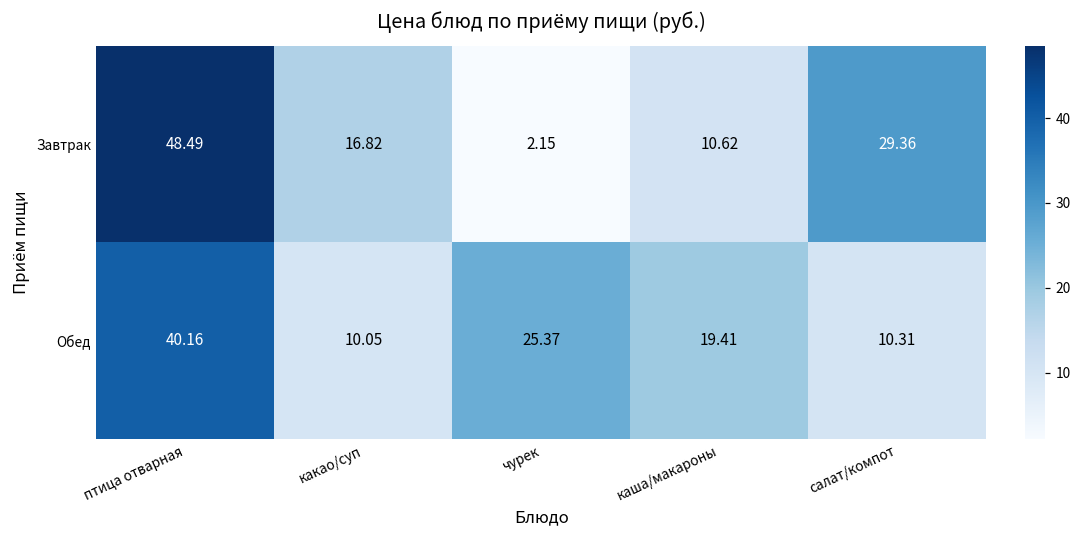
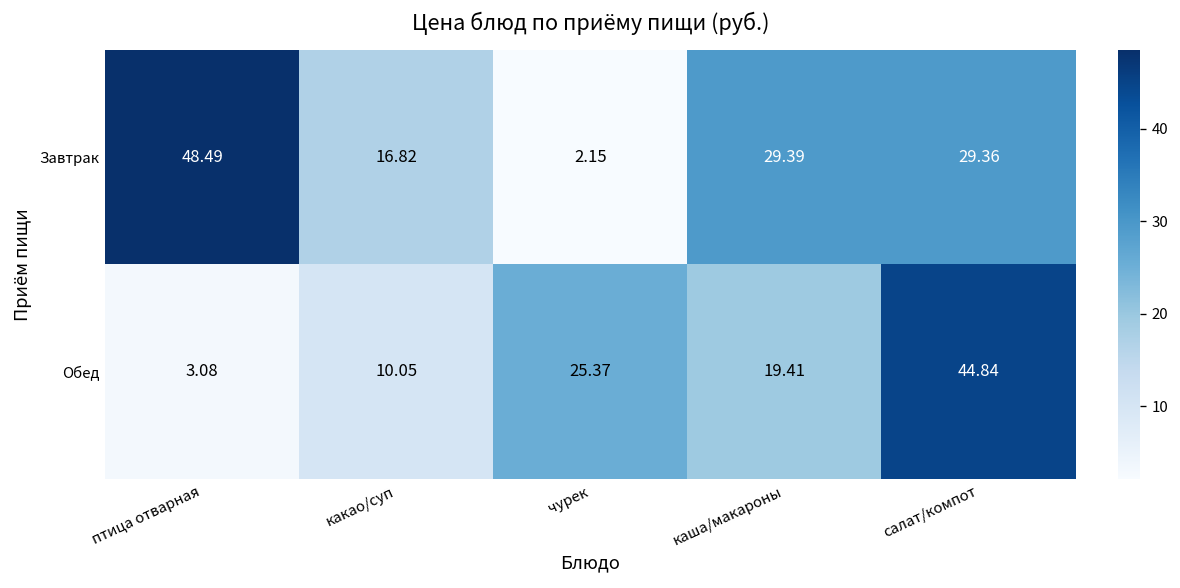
  {
    "Завтрак": {
      "птица отварная": 48.49,
      "какао/суп": 16.82,
      "чурек": 2.15,
-     "каша/макароны": 10.62,
+     "каша/макароны": 29.39,
      "салат/компот": 29.36
    },
    "Обед": {
-     "птица отварная": 40.16,
+     "птица отварная": 3.08,
      "какао/суп": 10.05,
      "чурек": 25.37,
      "каша/макароны": 19.41,
-     "салат/компот": 10.31
+     "салат/компот": 44.84
    }
  }
